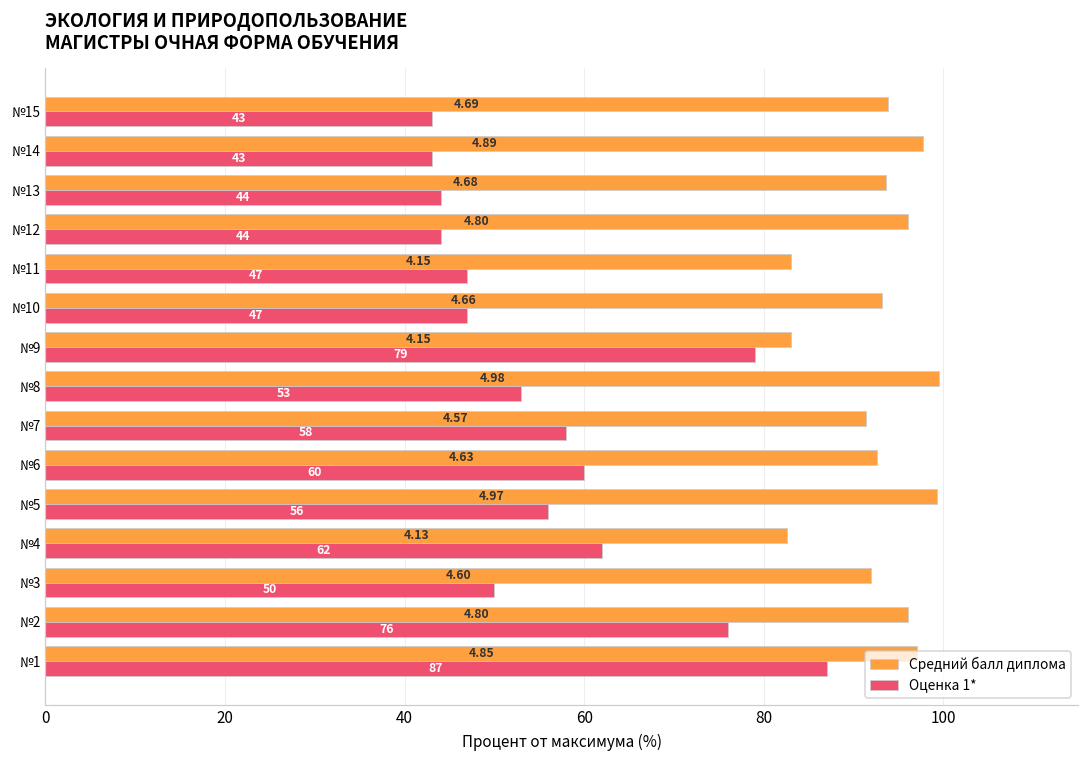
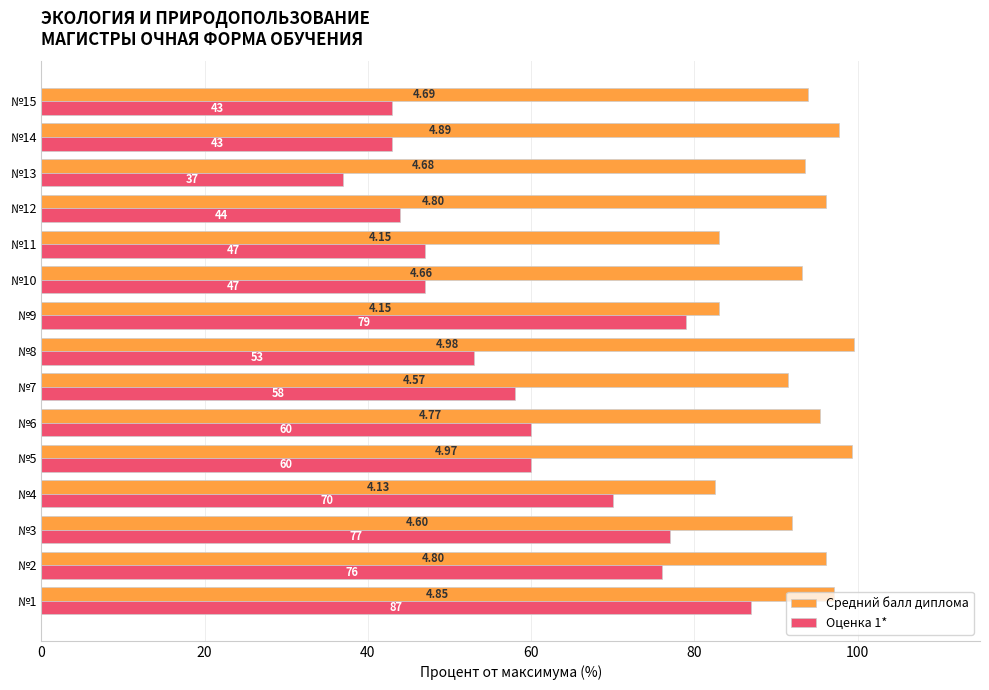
  {
    "Средний балл диплома": {
-     "№6": 4.63
+     "№6": 4.77
    },
    "Оценка 1*": {
      "№15": 43,
      "№14": 43,
-     "№13": 44,
+     "№13": 37,
      "№12": 44,
      "№11": 47,
      "№10": 47,
      "№9": 79,
      "№8": 53,
      "№7": 58,
      "№6": 60,
-     "№5": 56,
-     "№4": 62,
-     "№3": 50,
+     "№5": 60,
+     "№4": 70,
+     "№3": 77,
      "№2": 76,
      "№1": 87
    }
  }
